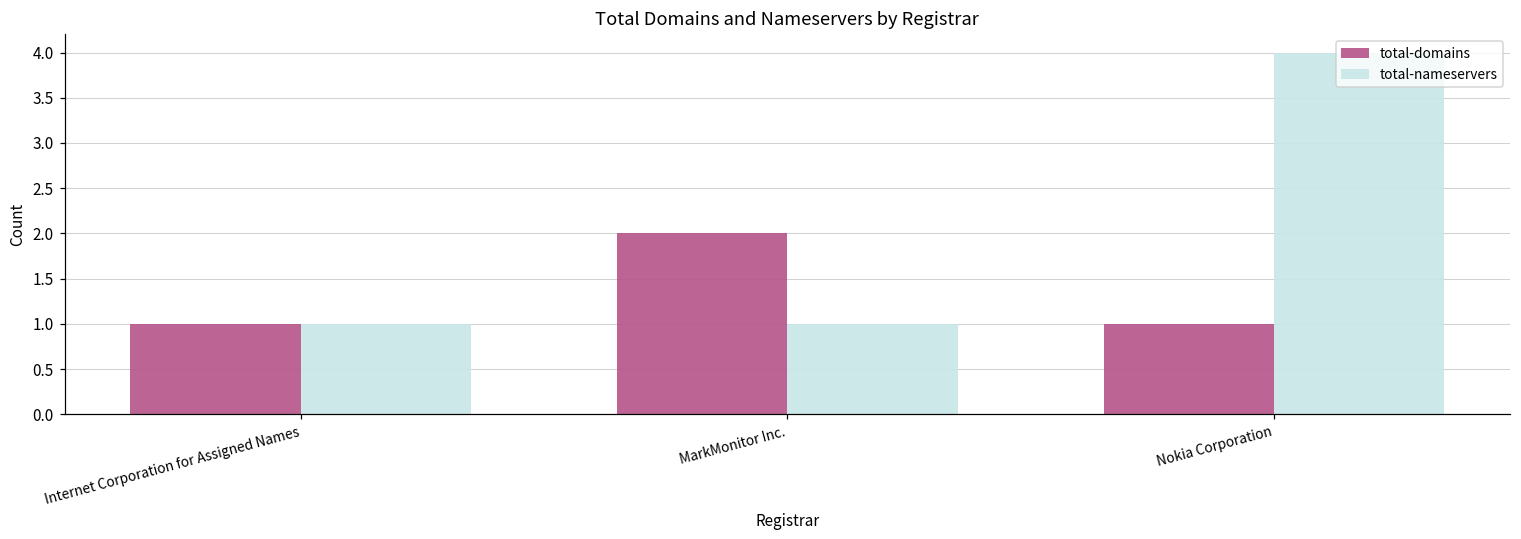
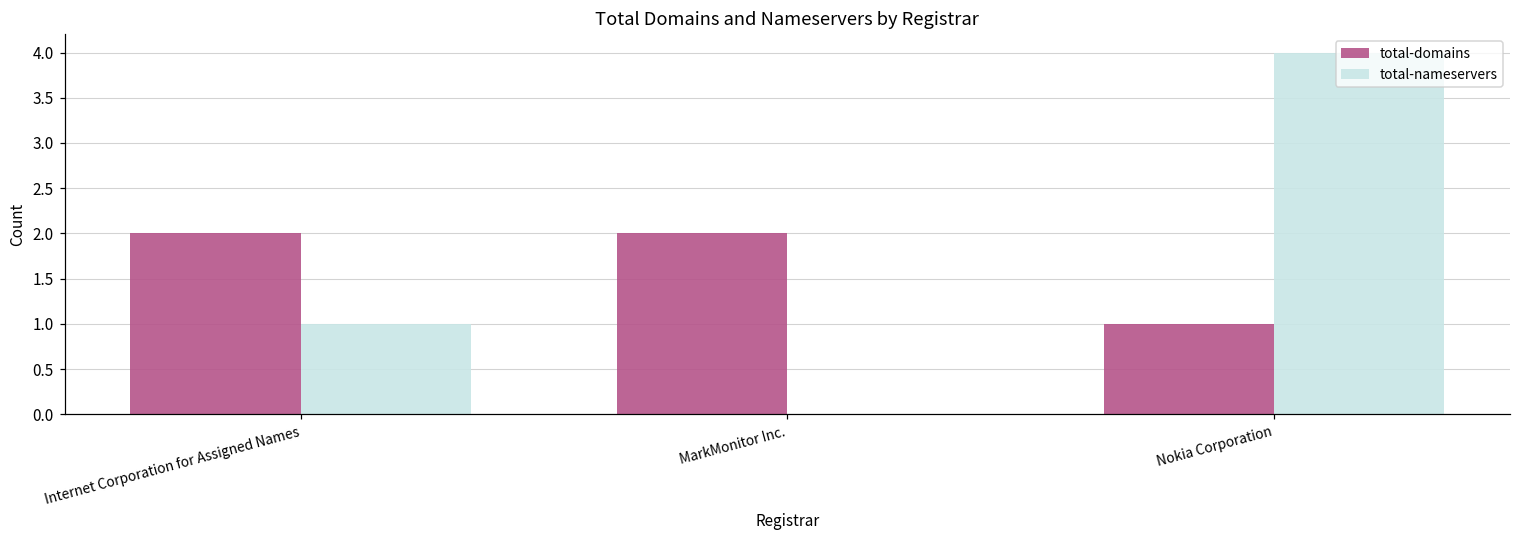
  {
    "total-domains": {
-     "Internet Corporation for Assigned Names": 1,
+     "Internet Corporation for Assigned Names": 2,
      "MarkMonitor Inc.": 2,
      "Nokia Corporation": 1
    },
    "total-nameservers": {
      "Internet Corporation for Assigned Names": 1,
-     "MarkMonitor Inc.": 1
+     "MarkMonitor Inc.": 0
    }
  }
